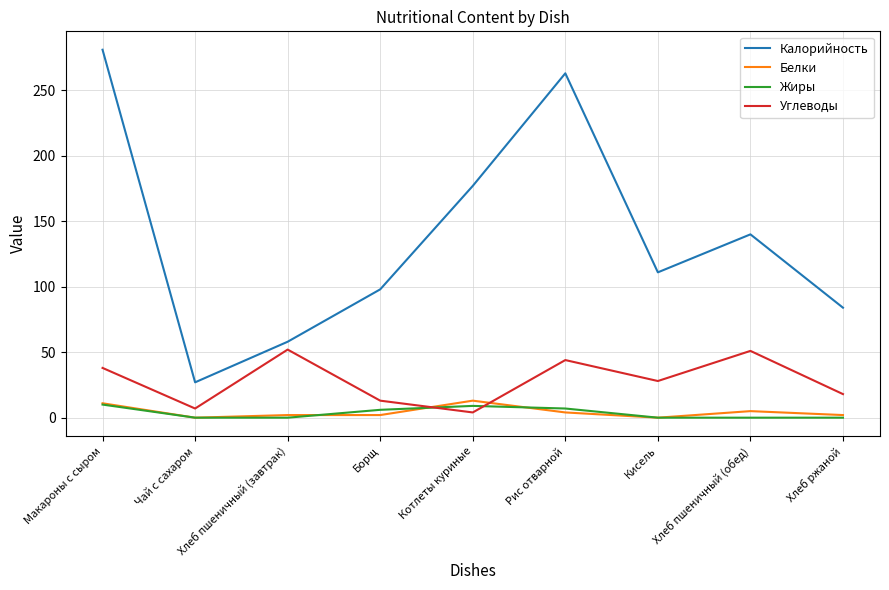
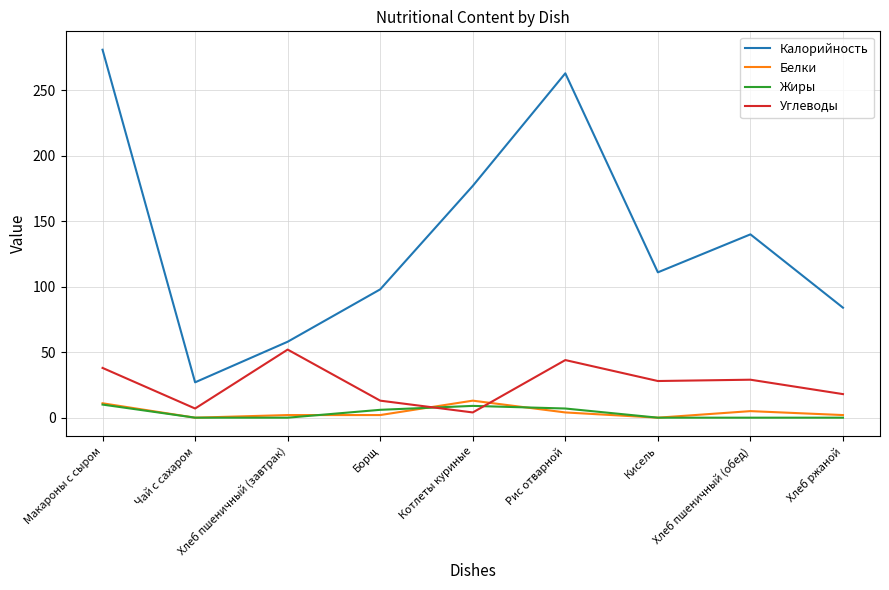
  {
    "Калорийность": {
      "Макароны с сыром": 281,
      "Чай с сахаром": 27,
      "Хлеб пшеничный (завтрак)": 58,
      "Борщ": 98,
      "Котлеты куриные": 177,
      "Рис отварной": 263,
      "Кисель": 111,
      "Хлеб пшеничный (обед)": 140,
      "Хлеб ржаной": 84
    },
    "Белки": {
      "Хлеб пшеничный (завтрак)": 2,
      "Борщ": 2,
      "Котлеты куриные": 13,
      "Рис отварной": 4,
      "Хлеб пшеничный (обед)": 5,
      "Хлеб ржаной": 2
    },
    "Жиры": {
      "Хлеб пшеничный (завтрак)": 0,
      "Борщ": 6,
      "Котлеты куриные": 9,
      "Рис отварной": 7,
      "Хлеб пшеничный (обед)": 0,
      "Хлеб ржаной": 0
    },
    "Углеводы": {
      "Макароны с сыром": 38,
      "Чай с сахаром": 7,
      "Хлеб пшеничный (завтрак)": 52,
      "Борщ": 13,
      "Котлеты куриные": 4,
      "Рис отварной": 44,
      "Кисель": 28,
-     "Хлеб пшеничный (обед)": 51,
+     "Хлеб пшеничный (обед)": 29,
      "Хлеб ржаной": 18
    }
  }
